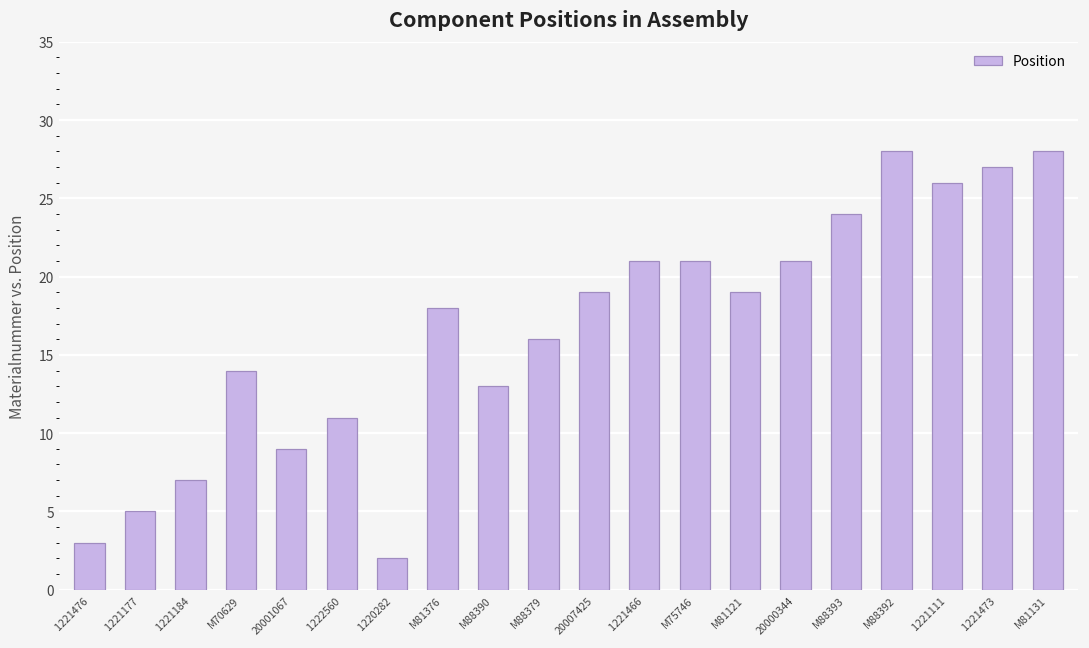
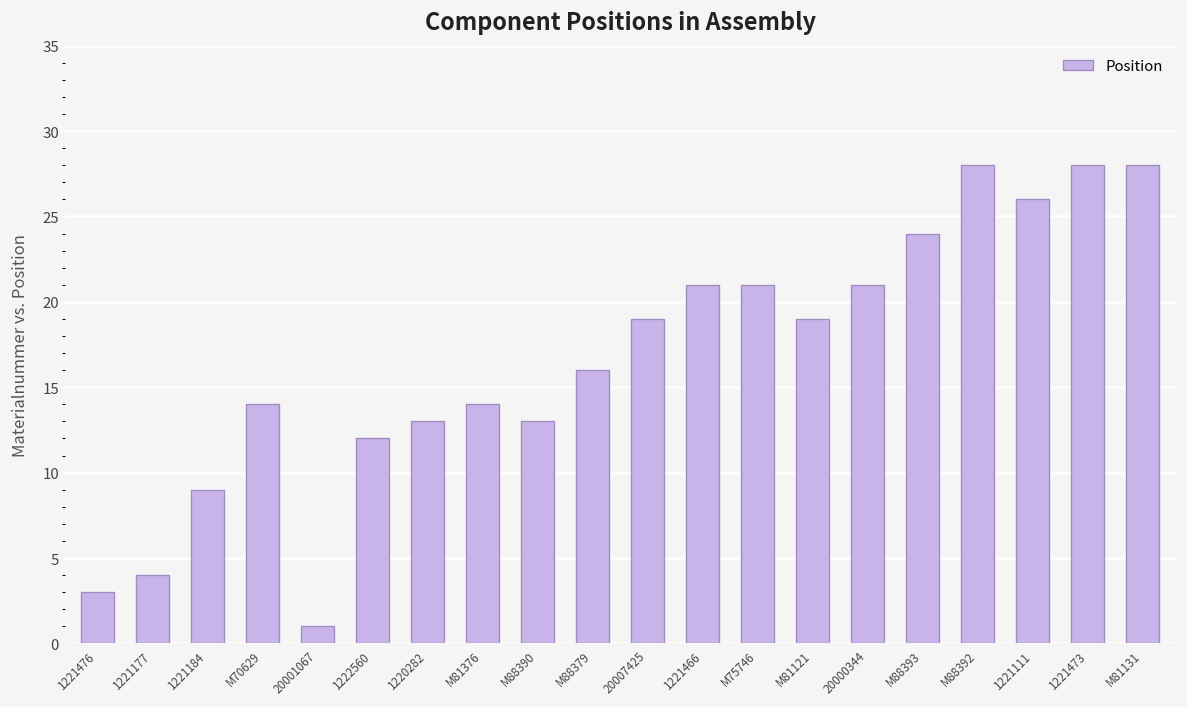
  {
    "1221476": 3,
-   "1221177": 5,
-   "1221184": 7,
+   "1221177": 4,
+   "1221184": 9,
    "M70629": 14,
-   "20001067": 9,
-   "1222560": 11,
-   "1220282": 2,
-   "M81376": 18,
+   "20001067": 1,
+   "1222560": 12,
+   "1220282": 13,
+   "M81376": 14,
    "M88390": 13,
    "M88379": 16,
    "20007425": 19,
    "1221466": 21,
    "M75746": 21,
    "M81121": 19,
    "20000344": 21,
    "M88393": 24,
    "M88392": 28,
    "1221111": 26,
-   "1221473": 27,
+   "1221473": 28,
    "M81131": 28
  }
